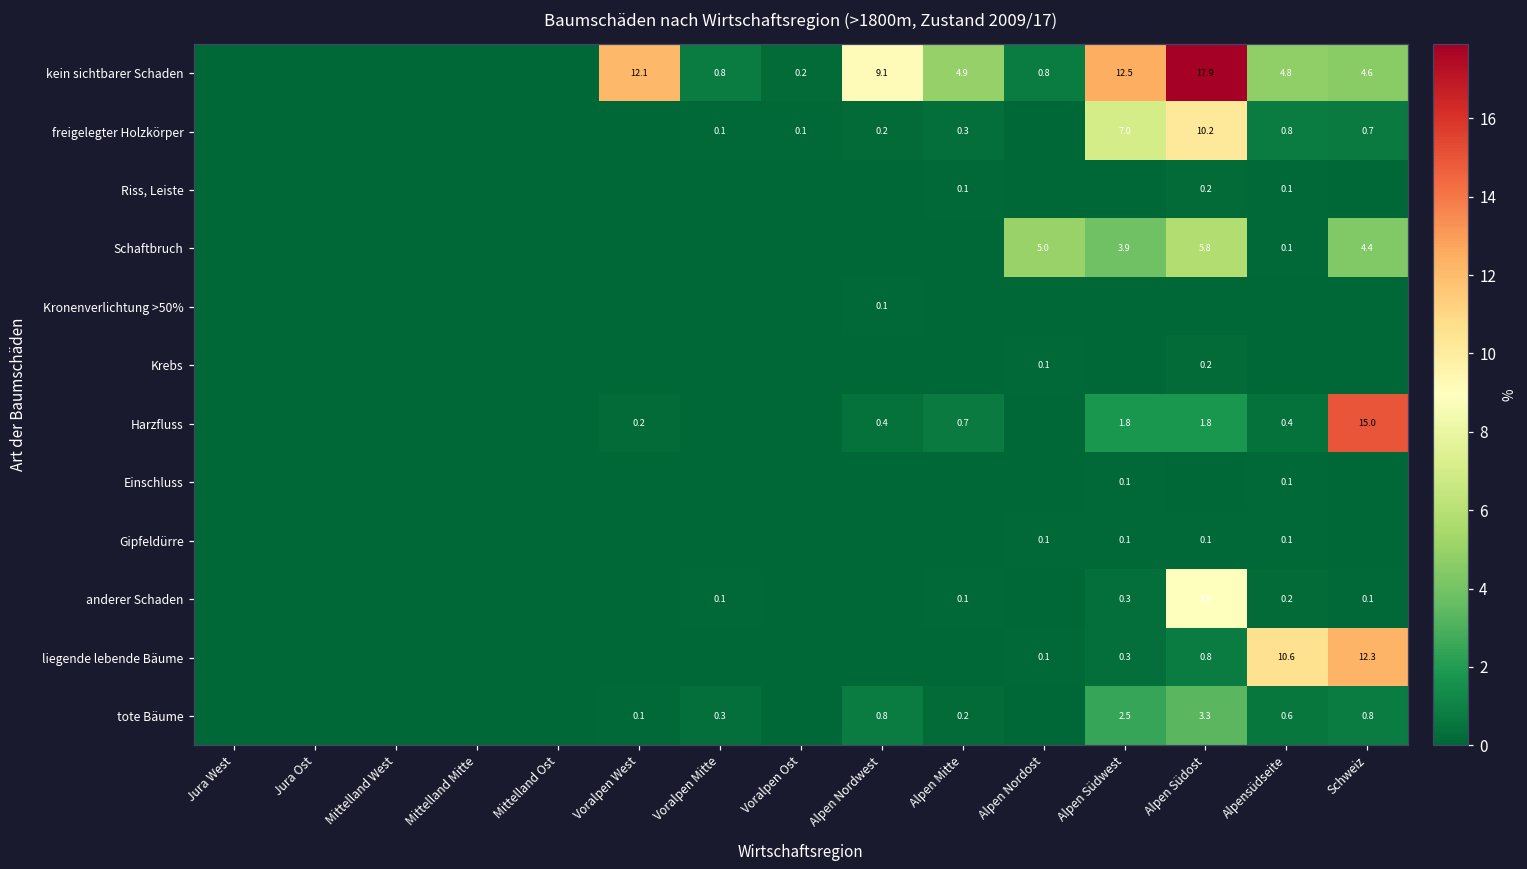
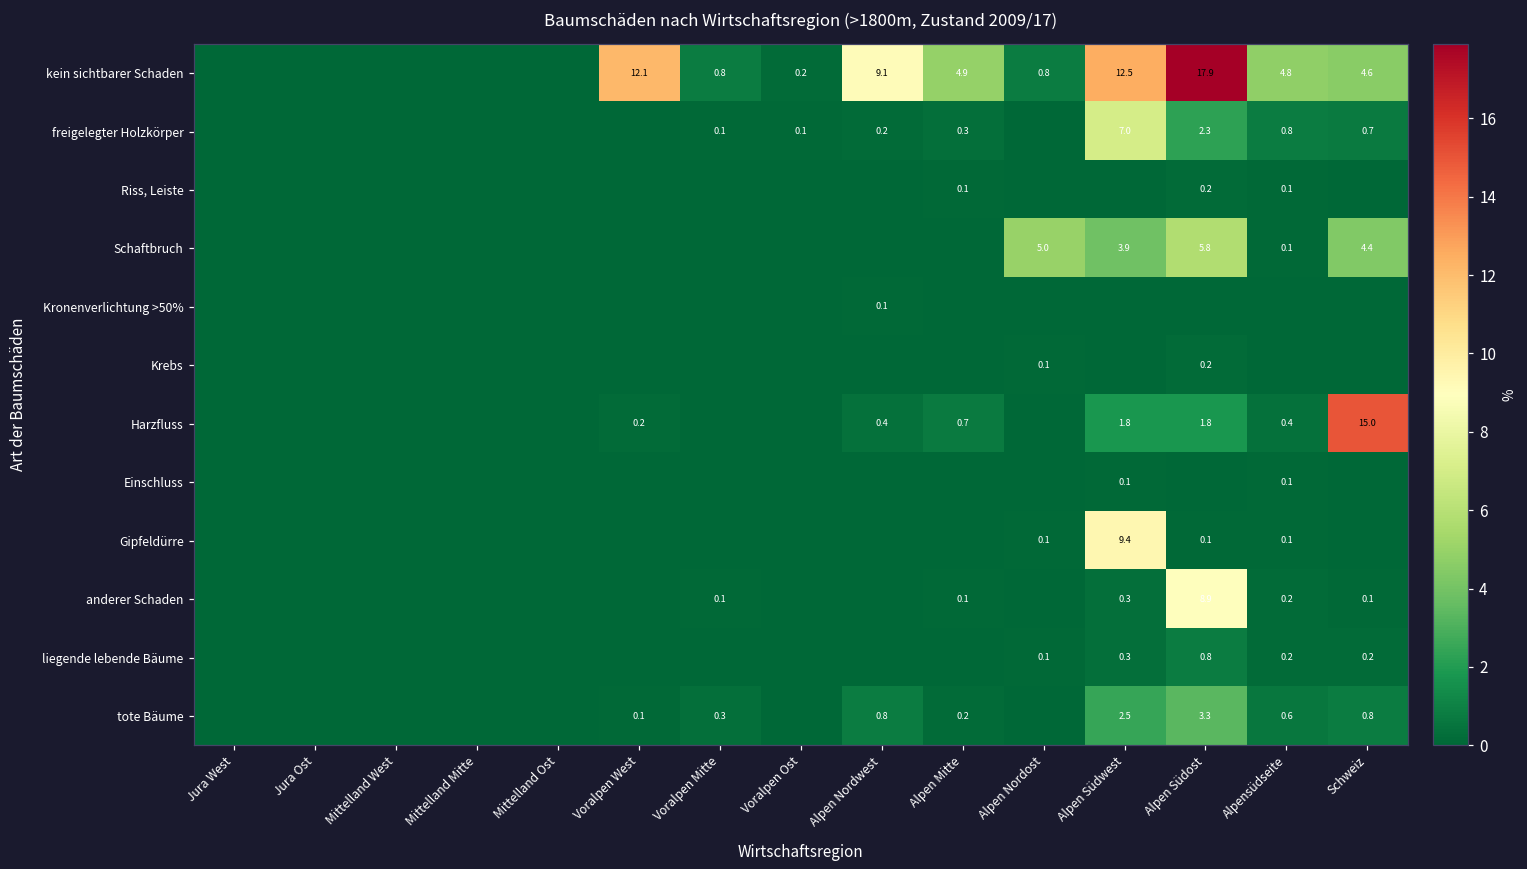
  {
    "kein sichtbarer Schaden": {
      "Voralpen West": 12.1,
      "Voralpen Mitte": 0.8,
      "Voralpen Ost": 0.2,
      "Alpen Nordwest": 9.1,
      "Alpen Mitte": 4.9,
      "Alpen Nordost": 0.8,
      "Alpen Südwest": 12.5,
      "Alpen Südost": 17.9,
      "Alpensüdseite": 4.8,
      "Schweiz": 4.6
    },
    "freigelegter Holzkörper": {
      "Voralpen Mitte": 0.1,
      "Voralpen Ost": 0.1,
      "Alpen Nordwest": 0.2,
      "Alpen Mitte": 0.3,
      "Alpen Südwest": 7.0,
-     "Alpen Südost": 10.2,
+     "Alpen Südost": 2.3,
      "Alpensüdseite": 0.8,
      "Schweiz": 0.7
    },
    "Riss, Leiste": {
      "Alpen Mitte": 0.1,
      "Alpen Südost": 0.2,
      "Alpensüdseite": 0.1
    },
    "Schaftbruch": {
      "Alpen Nordost": 5.0,
      "Alpen Südwest": 3.9,
      "Alpen Südost": 5.8,
      "Alpensüdseite": 0.1,
      "Schweiz": 4.4
    },
    "Kronenverlichtung >50%": {
      "Alpen Nordwest": 0.1
    },
    "Krebs": {
      "Alpen Nordost": 0.1,
      "Alpen Südost": 0.2
    },
    "Harzfluss": {
      "Voralpen West": 0.2,
      "Alpen Nordwest": 0.4,
      "Alpen Mitte": 0.7,
      "Alpen Südwest": 1.8,
      "Alpen Südost": 1.8,
      "Alpensüdseite": 0.4,
      "Schweiz": 15.0
    },
    "Einschluss": {
      "Alpen Südwest": 0.1,
      "Alpensüdseite": 0.1
    },
    "Gipfeldürre": {
      "Alpen Nordost": 0.1,
-     "Alpen Südwest": 0.1,
+     "Alpen Südwest": 9.4,
      "Alpen Südost": 0.1,
      "Alpensüdseite": 0.1
    },
    "anderer Schaden": {
      "Voralpen Mitte": 0.1,
      "Alpen Mitte": 0.1,
      "Alpen Südwest": 0.3,
      "Alpen Südost": 8.9,
      "Alpensüdseite": 0.2,
      "Schweiz": 0.1
    },
    "liegende lebende Bäume": {
      "Alpen Nordost": 0.1,
      "Alpen Südwest": 0.3,
      "Alpen Südost": 0.8,
-     "Alpensüdseite": 10.6,
-     "Schweiz": 12.3
+     "Alpensüdseite": 0.2,
+     "Schweiz": 0.2
    },
    "tote Bäume": {
      "Voralpen West": 0.1,
      "Voralpen Mitte": 0.3,
      "Alpen Nordwest": 0.8,
      "Alpen Mitte": 0.2,
      "Alpen Südwest": 2.5,
      "Alpen Südost": 3.3,
      "Alpensüdseite": 0.6,
      "Schweiz": 0.8
    }
  }
